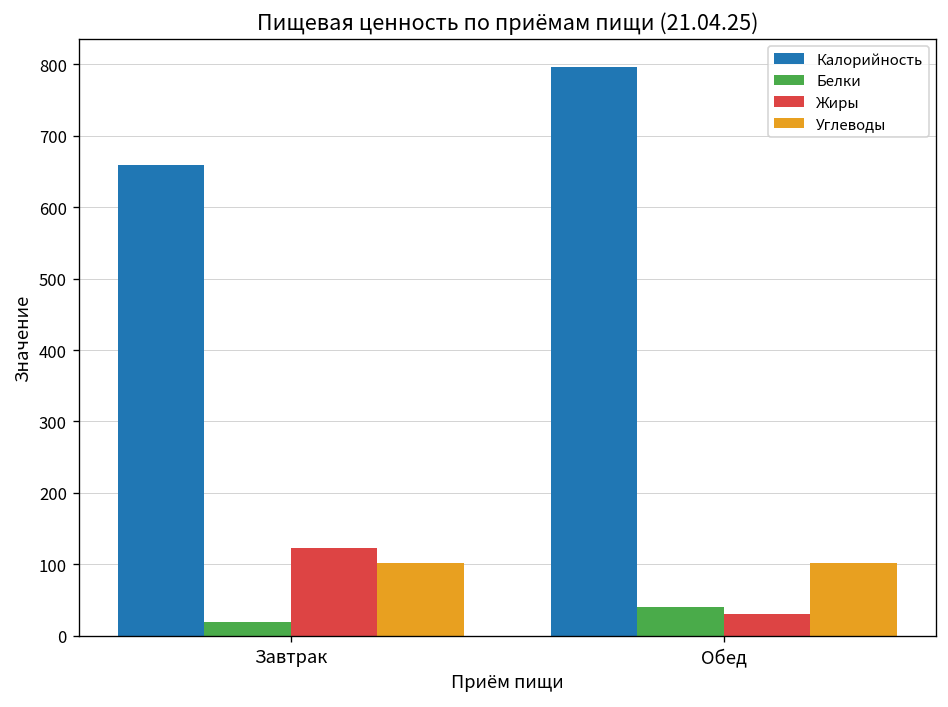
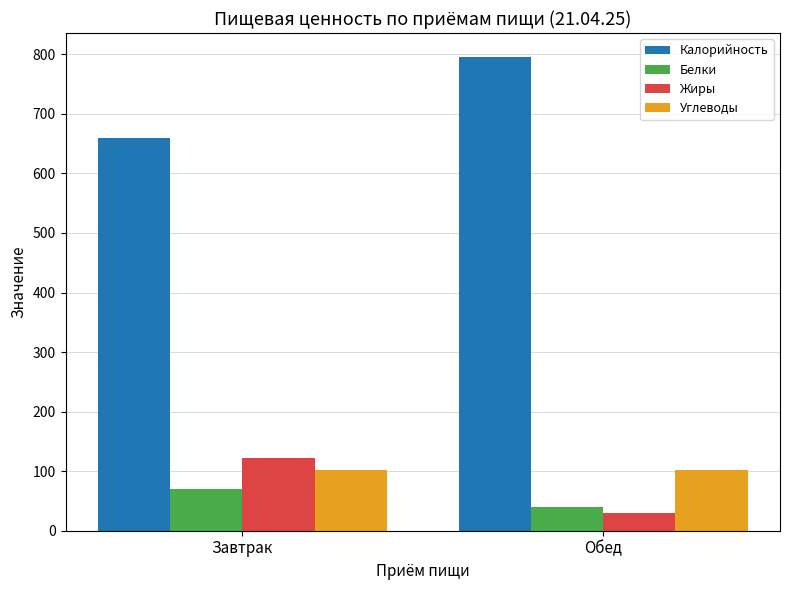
  {
    "Калорийность": {
      "Завтрак": 660,
      "Обед": 800
    },
    "Белки": {
-     "Завтрак": 20,
+     "Завтрак": 70,
      "Обед": 40
    },
    "Жиры": {
      "Завтрак": 120,
      "Обед": 30
    },
    "Углеводы": {
      "Завтрак": 100,
      "Обед": 100
    }
  }
